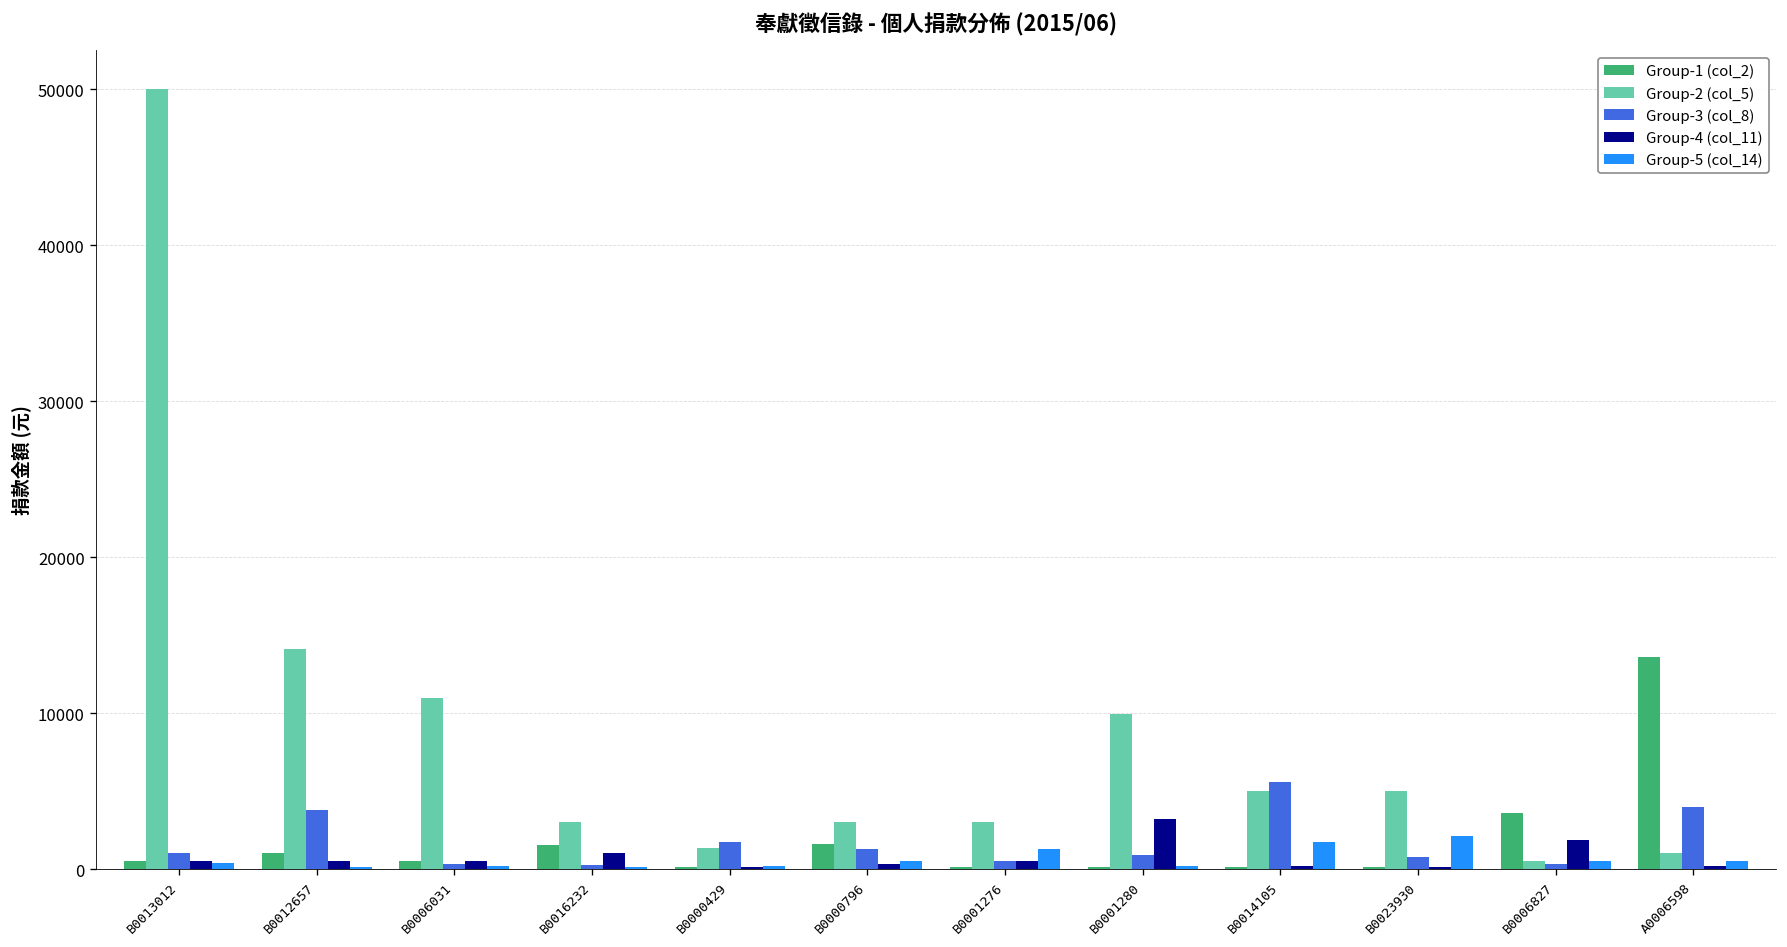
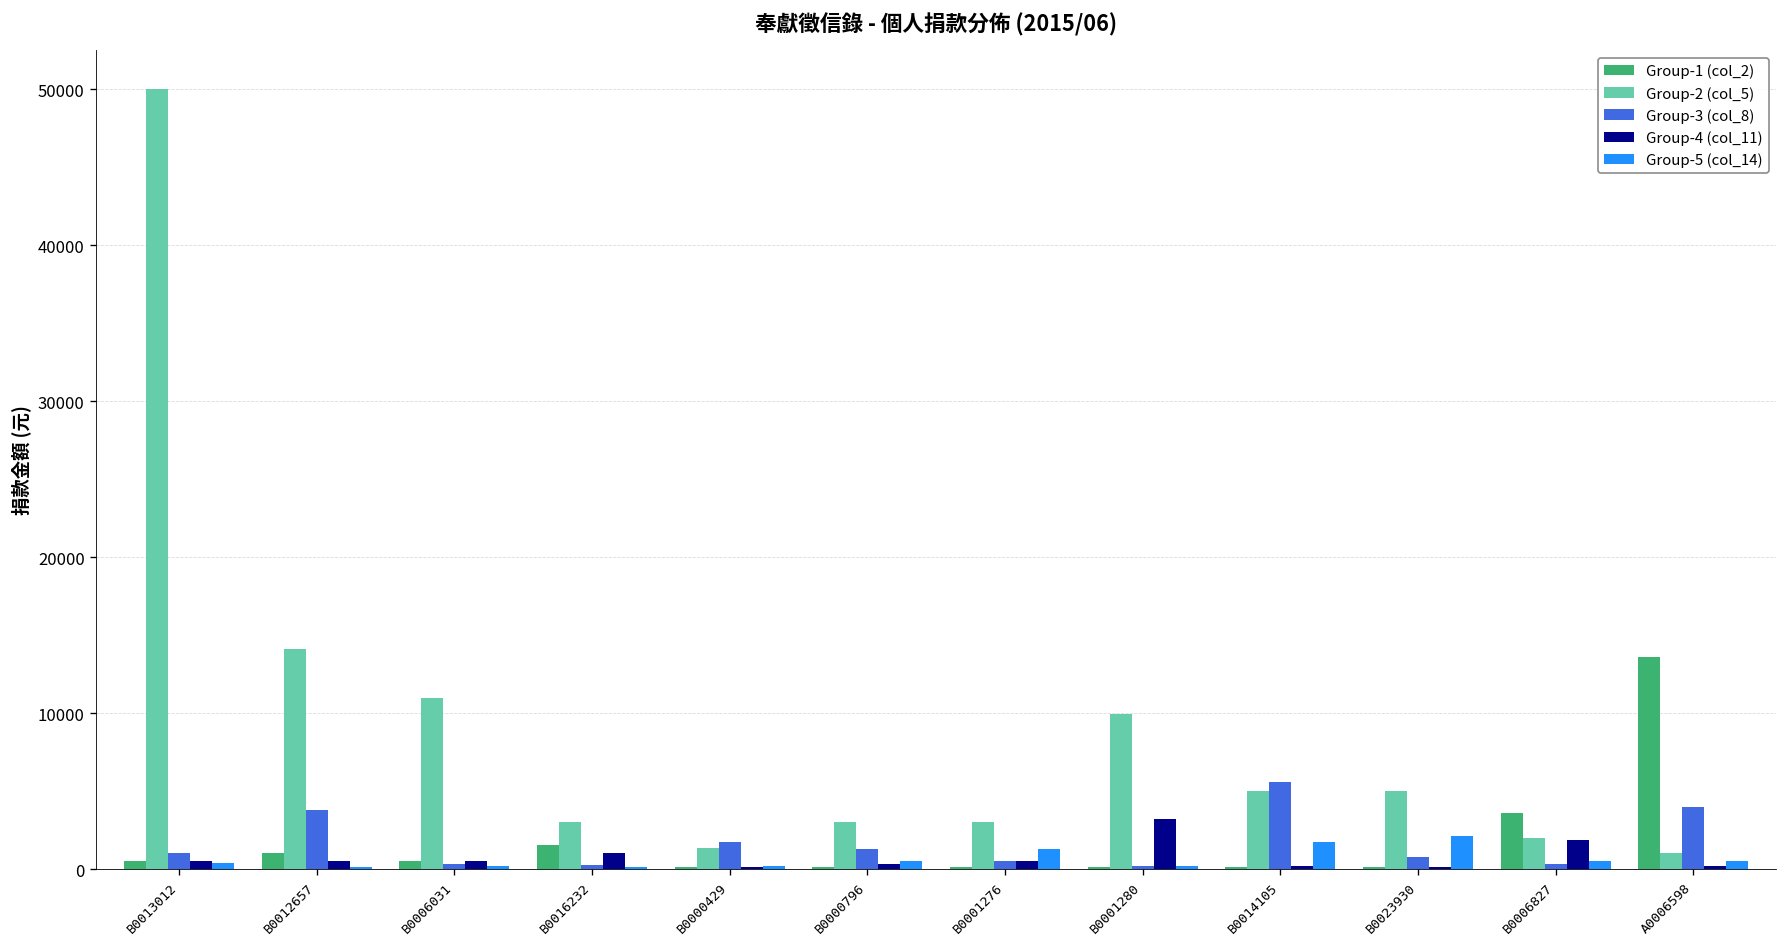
  {
    "Group-1 (col_2)": {
      "B0013012": 500,
      "B0012657": 1000,
      "B0006031": 500,
      "B0016232": 1500,
-     "B0000796": 1600,
+     "B0000796": 100,
      "B0006827": 3600,
      "A0006598": 13600
    },
    "Group-2 (col_5)": {
      "B0013012": 50000,
      "B0012657": 14100,
      "B0006031": 10900,
      "B0016232": 3000,
      "B0000429": 1300,
      "B0000796": 3000,
      "B0001276": 3000,
      "B0001280": 10000,
      "B0014105": 5000,
      "B0023930": 5000,
-     "B0006827": 500,
+     "B0006827": 2000,
      "A0006598": 1000
    },
    "Group-3 (col_8)": {
      "B0013012": 1000,
      "B0012657": 3800,
      "B0006031": 300,
      "B0016232": 300,
      "B0000429": 1700,
      "B0000796": 1300,
      "B0001276": 500,
-     "B0001280": 900,
+     "B0001280": 200,
      "B0014105": 5600,
      "B0023930": 800,
      "B0006827": 300,
      "A0006598": 4000
    },
    "Group-4 (col_11)": {
      "B0013012": 500,
      "B0012657": 500,
      "B0006031": 500,
      "B0016232": 1000,
      "B0000796": 300,
      "B0001276": 500,
      "B0001280": 3200,
      "B0014105": 200,
      "B0006827": 1900,
      "A0006598": 200
    },
    "Group-5 (col_14)": {
      "B0013012": 400,
      "B0006031": 200,
      "B0000429": 200,
      "B0000796": 500,
      "B0001276": 1300,
      "B0001280": 200,
      "B0014105": 1700,
      "B0023930": 2100,
      "B0006827": 500,
      "A0006598": 500
    }
  }
